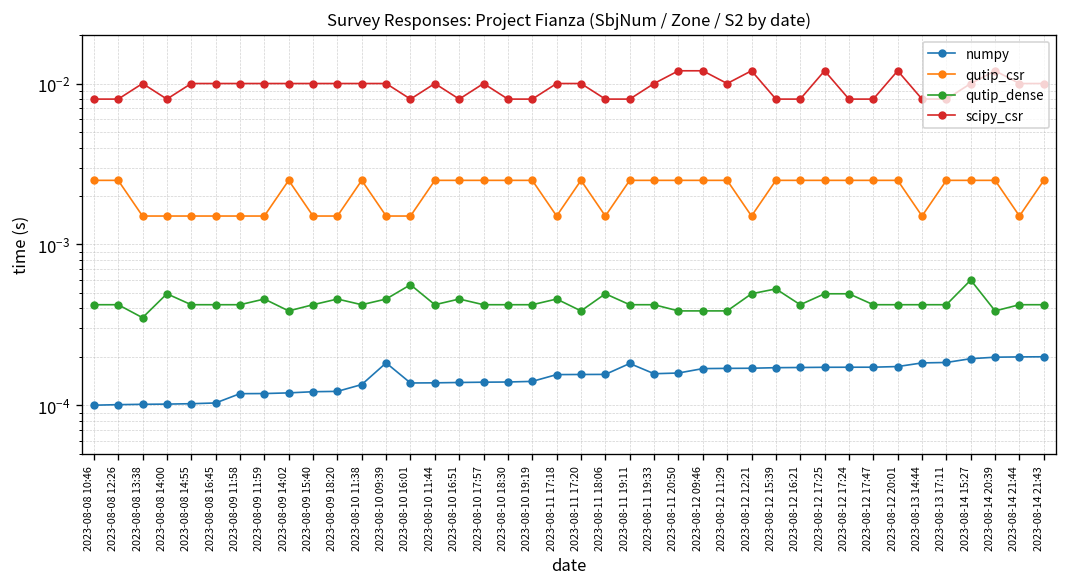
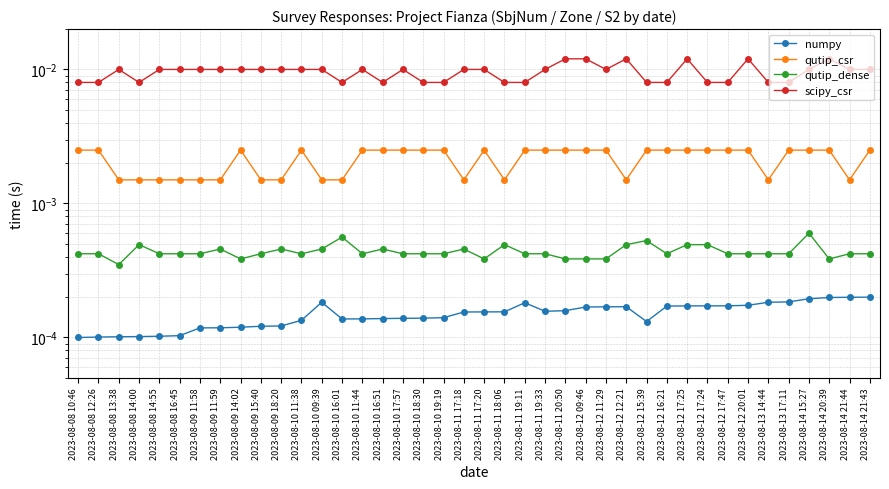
  {
    "numpy": {
      "2023-08-08 10:46": 0.00010,
      "2023-08-08 12:26": 0.00010,
      "2023-08-08 13:38": 0.00010,
      "2023-08-08 14:00": 0.00010,
      "2023-08-08 14:55": 0.00010,
      "2023-08-08 16:45": 0.00010,
      "2023-08-09 11:58": 0.00012,
      "2023-08-09 11:59": 0.00012,
      "2023-08-09 14:02": 0.00012,
      "2023-08-09 15:40": 0.00012,
      "2023-08-09 18:20": 0.00012,
      "2023-08-10 11:38": 0.00013,
      "2023-08-10 09:39": 0.00018,
      "2023-08-10 16:01": 0.00014,
      "2023-08-10 11:44": 0.00014,
      "2023-08-10 16:51": 0.00014,
      "2023-08-10 17:57": 0.00014,
      "2023-08-10 18:30": 0.00014,
      "2023-08-10 19:19": 0.00014,
      "2023-08-11 17:18": 0.00015,
      "2023-08-11 17:20": 0.00016,
      "2023-08-11 18:06": 0.00016,
      "2023-08-11 19:11": 0.00018,
      "2023-08-11 19:33": 0.00016,
      "2023-08-11 20:50": 0.00016,
      "2023-08-12 09:46": 0.00017,
      "2023-08-12 11:29": 0.00017,
      "2023-08-12 12:21": 0.00017,
-     "2023-08-12 15:39": 0.00017,
+     "2023-08-12 15:39": 0.00013,
      "2023-08-12 16:21": 0.00017,
      "2023-08-12 17:25": 0.00017,
      "2023-08-12 17:24": 0.00017,
      "2023-08-12 17:47": 0.00017,
      "2023-08-12 20:01": 0.00017,
      "2023-08-13 14:44": 0.00018,
      "2023-08-13 17:11": 0.00018,
      "2023-08-14 15:27": 0.00019,
      "2023-08-14 20:39": 0.00020,
      "2023-08-14 21:44": 0.00020,
      "2023-08-14 21:43": 0.00020
    },
    "qutip_csr": {
      "2023-08-08 10:46": 0.0025,
      "2023-08-08 12:26": 0.0025,
      "2023-08-08 13:38": 0.0015,
      "2023-08-08 14:00": 0.0015,
      "2023-08-08 14:55": 0.0015,
      "2023-08-08 16:45": 0.0015,
      "2023-08-09 11:58": 0.0015,
      "2023-08-09 11:59": 0.0015,
      "2023-08-09 14:02": 0.0025,
      "2023-08-09 15:40": 0.0015,
      "2023-08-09 18:20": 0.0015,
      "2023-08-10 11:38": 0.0025,
      "2023-08-10 09:39": 0.0015,
      "2023-08-10 16:01": 0.0015,
      "2023-08-10 11:44": 0.0025,
      "2023-08-10 16:51": 0.0025,
      "2023-08-10 17:57": 0.0025,
      "2023-08-10 18:30": 0.0025,
      "2023-08-10 19:19": 0.0025,
      "2023-08-11 17:18": 0.0015,
      "2023-08-11 17:20": 0.0025,
      "2023-08-11 18:06": 0.0015,
      "2023-08-11 19:11": 0.0025,
      "2023-08-11 19:33": 0.0025,
      "2023-08-11 20:50": 0.0025,
      "2023-08-12 09:46": 0.0025,
      "2023-08-12 11:29": 0.0025,
      "2023-08-12 12:21": 0.0015,
      "2023-08-12 15:39": 0.0025,
      "2023-08-12 16:21": 0.0025,
      "2023-08-12 17:25": 0.0025,
      "2023-08-12 17:24": 0.0025,
      "2023-08-12 17:47": 0.0025,
      "2023-08-12 20:01": 0.0025,
      "2023-08-13 14:44": 0.0015,
      "2023-08-13 17:11": 0.0025,
      "2023-08-14 15:27": 0.0025,
      "2023-08-14 20:39": 0.0025,
      "2023-08-14 21:44": 0.0015,
      "2023-08-14 21:43": 0.0025
    },
    "qutip_dense": {
      "2023-08-08 10:46": 0.00042,
      "2023-08-08 12:26": 0.00042,
      "2023-08-08 13:38": 0.00035,
      "2023-08-08 14:00": 0.00049,
      "2023-08-08 14:55": 0.00042,
      "2023-08-08 16:45": 0.00042,
      "2023-08-09 11:58": 0.00042,
      "2023-08-09 11:59": 0.00046,
      "2023-08-09 14:02": 0.00039,
      "2023-08-09 15:40": 0.00042,
      "2023-08-09 18:20": 0.00046,
      "2023-08-10 11:38": 0.00042,
      "2023-08-10 09:39": 0.00046,
      "2023-08-10 16:01": 0.00056,
      "2023-08-10 11:44": 0.00042,
      "2023-08-10 16:51": 0.00046,
      "2023-08-10 17:57": 0.00042,
      "2023-08-10 18:30": 0.00042,
      "2023-08-10 19:19": 0.00042,
      "2023-08-11 17:18": 0.00046,
      "2023-08-11 17:20": 0.00039,
      "2023-08-11 18:06": 0.00049,
      "2023-08-11 19:11": 0.00042,
      "2023-08-11 19:33": 0.00042,
      "2023-08-11 20:50": 0.00039,
      "2023-08-12 09:46": 0.00039,
      "2023-08-12 11:29": 0.00039,
      "2023-08-12 12:21": 0.00049,
      "2023-08-12 15:39": 0.00053,
      "2023-08-12 16:21": 0.00042,
      "2023-08-12 17:25": 0.00049,
      "2023-08-12 17:24": 0.00049,
      "2023-08-12 17:47": 0.00042,
      "2023-08-12 20:01": 0.00042,
      "2023-08-13 14:44": 0.00042,
      "2023-08-13 17:11": 0.00042,
      "2023-08-14 15:27": 0.0006,
      "2023-08-14 20:39": 0.00039,
      "2023-08-14 21:44": 0.00042,
      "2023-08-14 21:43": 0.00042
    },
    "scipy_csr": {
      "2023-08-08 10:46": 0.008,
      "2023-08-08 12:26": 0.008,
      "2023-08-08 13:38": 0.010,
      "2023-08-08 14:00": 0.008,
      "2023-08-08 14:55": 0.010,
      "2023-08-08 16:45": 0.010,
      "2023-08-09 11:58": 0.010,
      "2023-08-09 11:59": 0.010,
      "2023-08-09 14:02": 0.010,
      "2023-08-09 15:40": 0.010,
      "2023-08-09 18:20": 0.010,
      "2023-08-10 11:38": 0.010,
      "2023-08-10 09:39": 0.010,
      "2023-08-10 16:01": 0.008,
      "2023-08-10 11:44": 0.010,
      "2023-08-10 16:51": 0.008,
      "2023-08-10 17:57": 0.010,
      "2023-08-10 18:30": 0.008,
      "2023-08-10 19:19": 0.008,
      "2023-08-11 17:18": 0.010,
      "2023-08-11 17:20": 0.010,
      "2023-08-11 18:06": 0.008,
      "2023-08-11 19:11": 0.008,
      "2023-08-11 19:33": 0.010,
      "2023-08-11 20:50": 0.012,
      "2023-08-12 09:46": 0.012,
      "2023-08-12 11:29": 0.010,
      "2023-08-12 12:21": 0.012,
      "2023-08-12 15:39": 0.008,
      "2023-08-12 16:21": 0.008,
      "2023-08-12 17:25": 0.012,
      "2023-08-12 17:24": 0.008,
      "2023-08-12 17:47": 0.008,
      "2023-08-12 20:01": 0.012,
      "2023-08-13 14:44": 0.008
    }
  }
